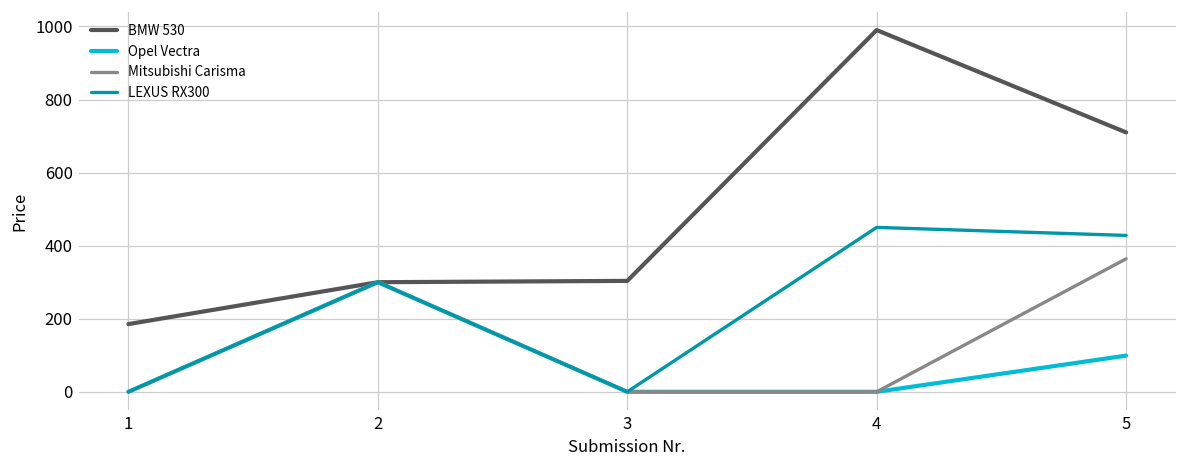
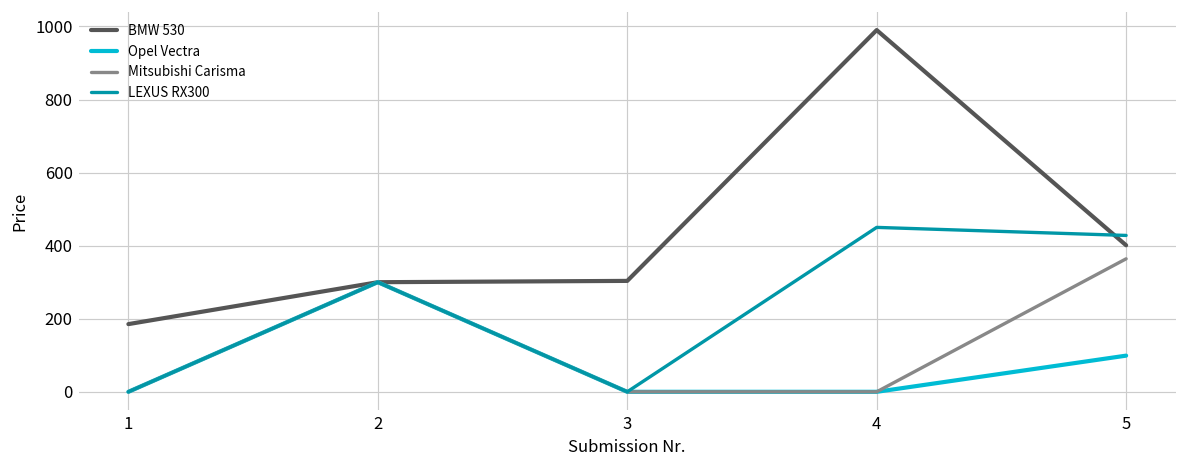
  {
    "BMW 530": {
      "1": 190,
      "3": 300,
      "4": 990,
-     "5": 710
+     "5": 400
    },
    "Mitsubishi Carisma": {
      "5": 360
    }
  }
